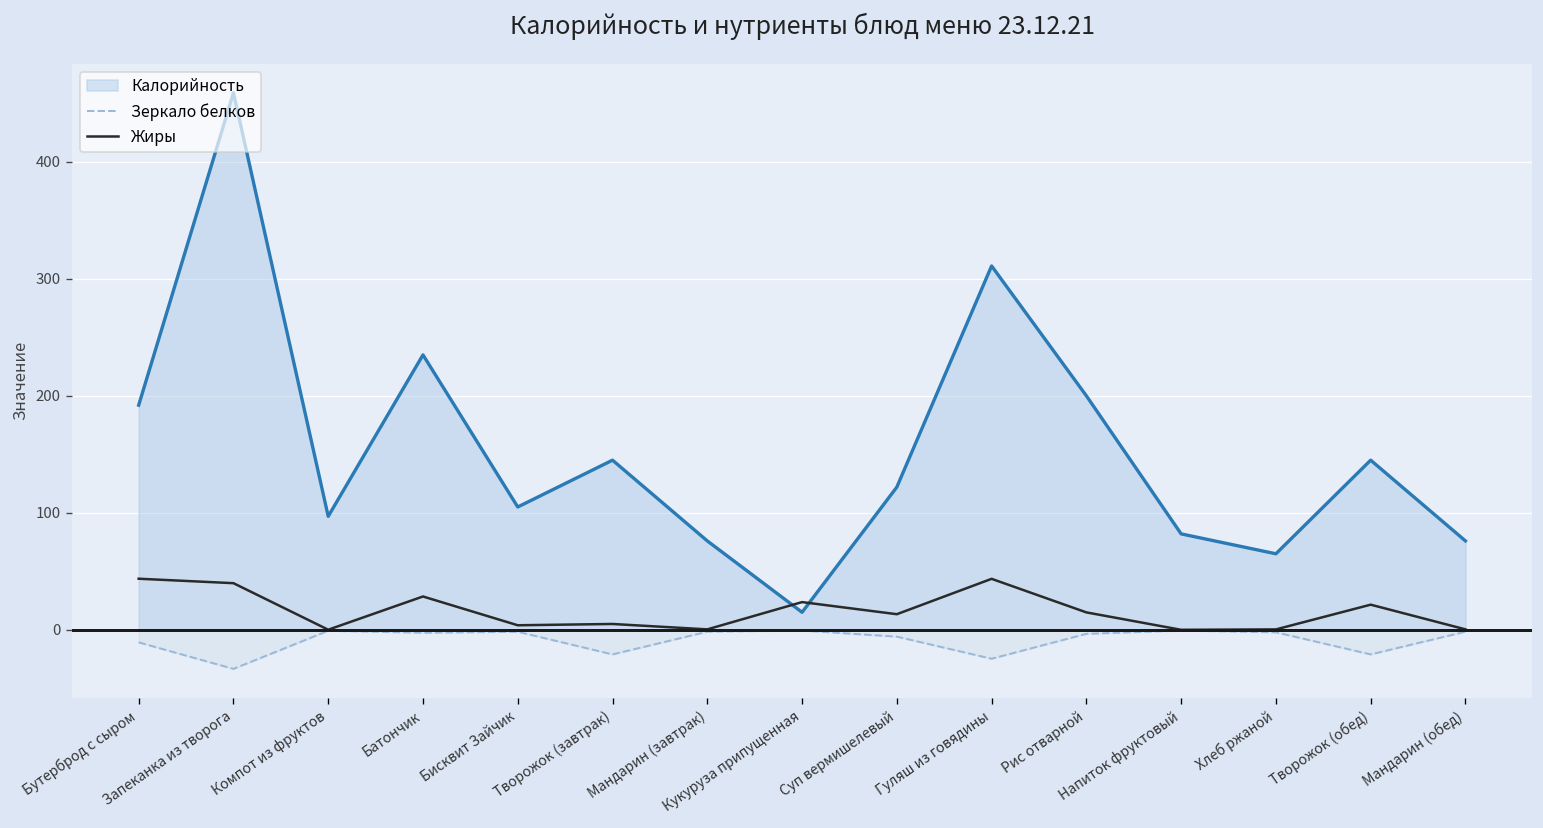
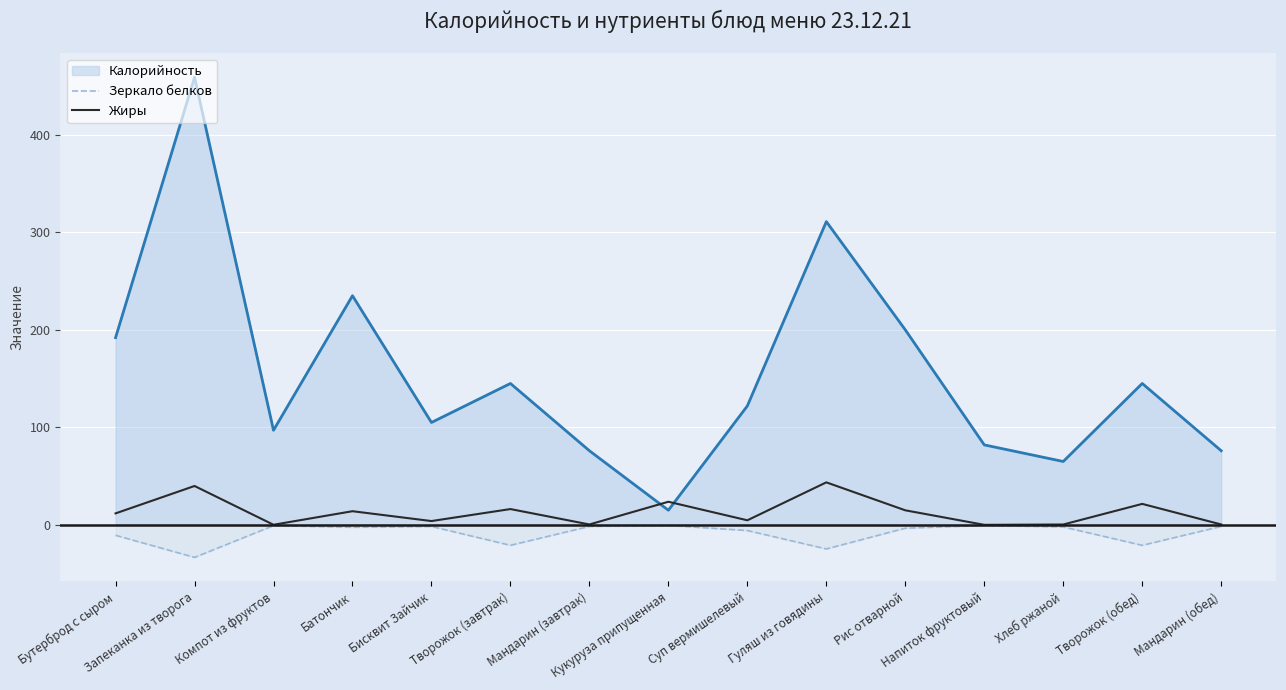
  {
    "Жиры": {
-     "Бутерброд с сыром": 40,
+     "Бутерброд с сыром": 10,
      "Запеканка из творога": 40,
-     "Батончик": 30,
+     "Батончик": 10,
      "Бисквит Зайчик": 0,
-     "Творожок (завтрак)": 10,
+     "Творожок (завтрак)": 20,
      "Кукуруза припущенная": 20,
-     "Суп вермишелевый": 10,
+     "Суп вермишелевый": 0,
      "Гуляш из говядины": 40,
      "Рис отварной": 10,
      "Творожок (обед)": 20
    }
  }
